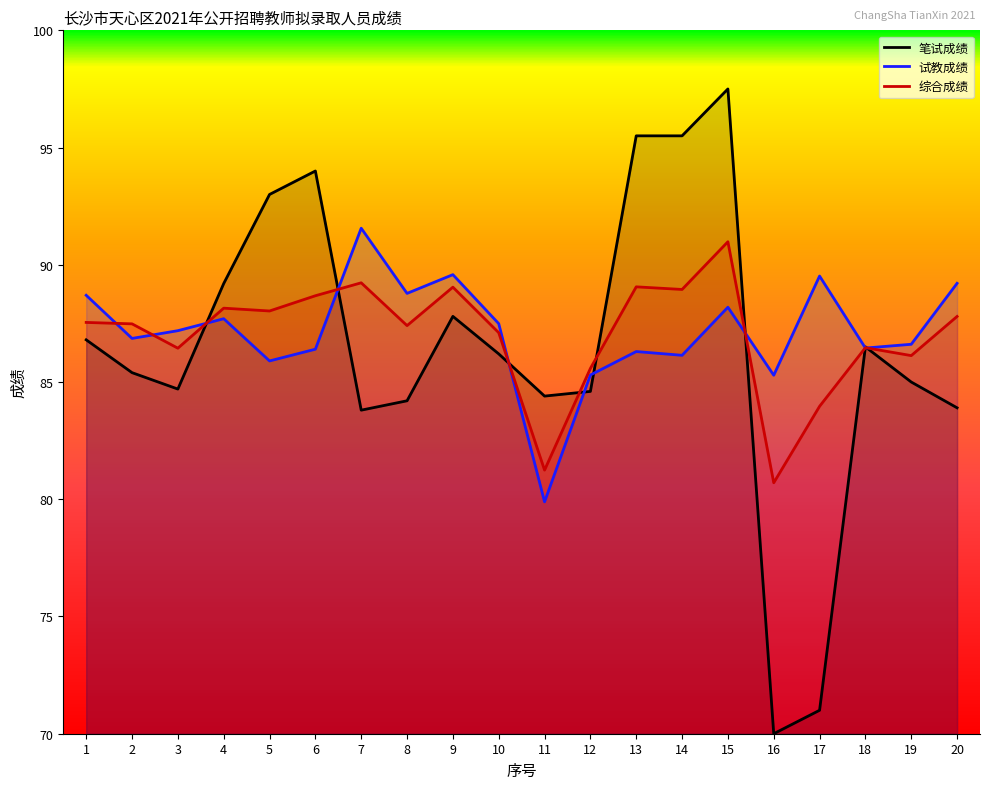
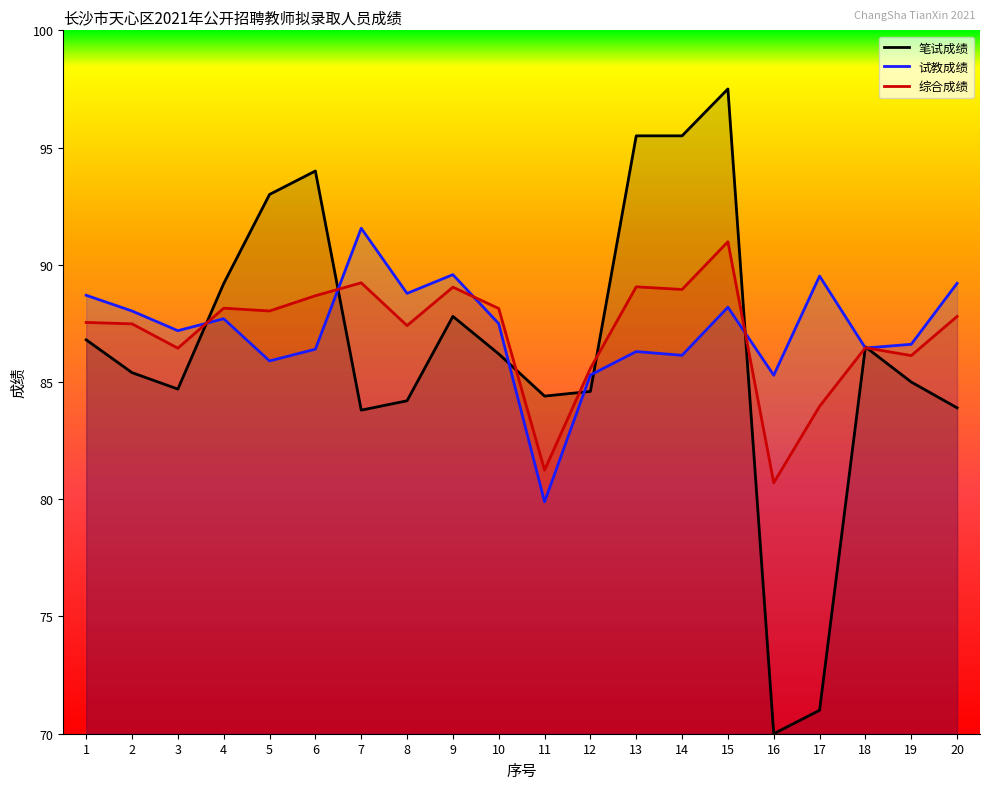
  {
    "笔试成绩": {
      "1": 86.8,
      "2": 85.4,
      "3": 84.7,
      "4": 89.2,
      "5": 93.0,
      "6": 94.0,
      "7": 83.8,
      "8": 84.2,
      "9": 87.8,
      "10": 86.2,
      "11": 84.4,
      "12": 84.6,
      "13": 95.5,
      "14": 95.5,
      "15": 97.5,
      "16": 70.0,
      "17": 71.0,
      "19": 85.0,
      "20": 83.9
    },
    "试教成绩": {
      "1": 88.7,
-     "2": 86.9,
+     "2": 88.0,
      "3": 87.2,
      "4": 87.7,
      "5": 85.9,
      "6": 86.4,
      "7": 91.6,
      "8": 88.8,
      "9": 89.6,
      "10": 87.5,
      "11": 79.9,
      "12": 85.3,
      "13": 86.3,
      "14": 86.1,
      "15": 88.2,
      "16": 85.3,
      "17": 89.5,
      "19": 86.6,
      "20": 89.2
    },
    "综合成绩": {
      "1": 87.5,
      "2": 87.5,
      "3": 86.4,
      "4": 88.2,
      "5": 88.0,
      "6": 88.7,
      "7": 89.2,
      "8": 87.4,
      "9": 89.0,
-     "10": 87.1,
+     "10": 88.1,
      "11": 81.2,
      "12": 85.6,
      "13": 89.1,
      "14": 88.9,
      "15": 91.0,
      "16": 80.7,
      "17": 84.0,
      "19": 86.1,
      "20": 87.8
    }
  }
